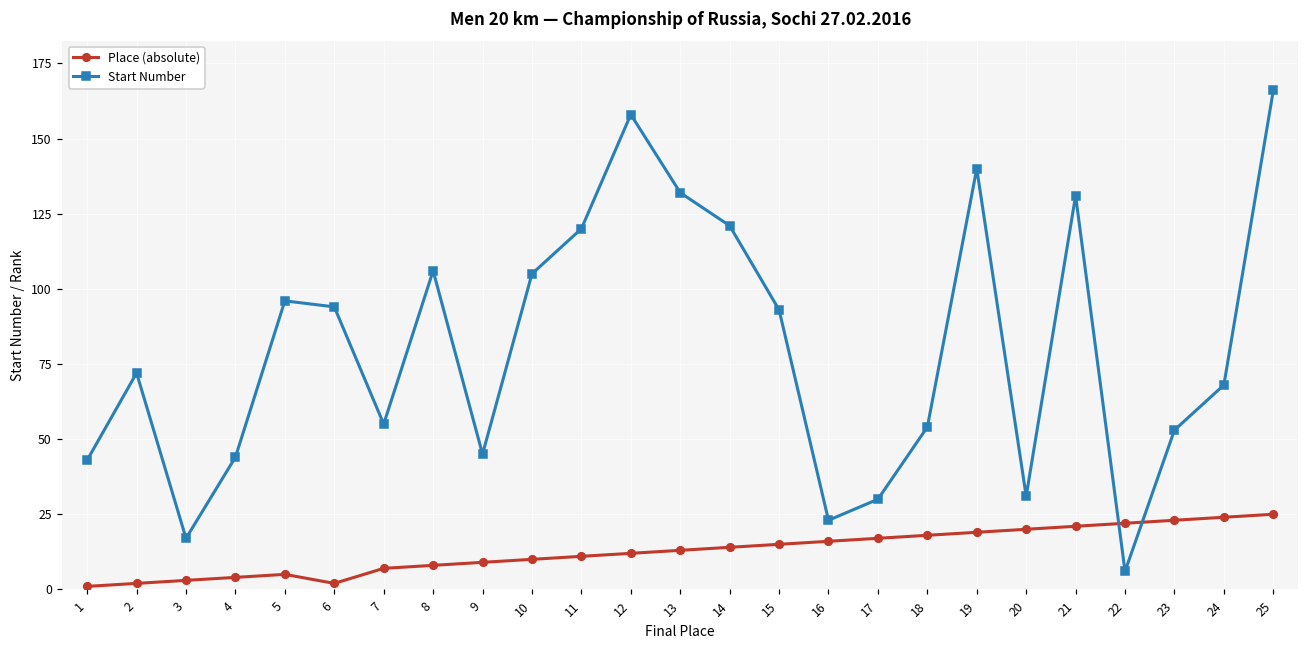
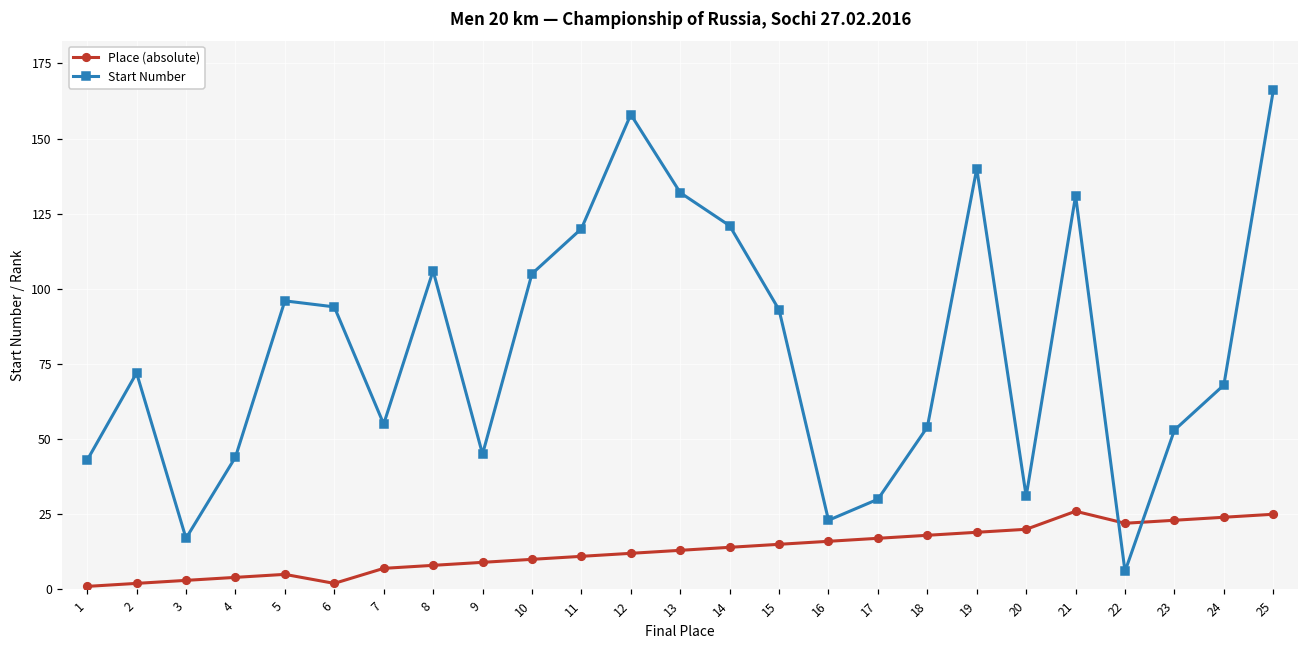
  {
    "Place (absolute)": {
      "1": 1,
      "2": 2,
      "3": 3,
      "4": 4,
      "5": 5,
      "6": 2,
      "7": 7,
      "8": 8,
      "9": 9,
      "10": 10,
      "11": 11,
      "12": 12,
      "13": 13,
      "14": 14,
      "15": 15,
      "16": 16,
      "17": 17,
      "18": 18,
      "19": 19,
      "20": 20,
-     "21": 21,
+     "21": 26,
      "22": 22,
      "23": 23,
      "24": 24,
      "25": 25
    },
    "Start Number": {
      "1": 43,
      "2": 72,
      "3": 17,
      "4": 44,
      "5": 96,
      "6": 94,
      "7": 55,
      "8": 106,
      "9": 45,
      "10": 105,
      "11": 120,
      "12": 158,
      "13": 132,
      "14": 121,
      "15": 93,
      "16": 23,
      "17": 30,
      "18": 54,
      "19": 140,
      "20": 31,
      "21": 131,
      "22": 6,
      "23": 53,
      "24": 68,
      "25": 166
    }
  }
